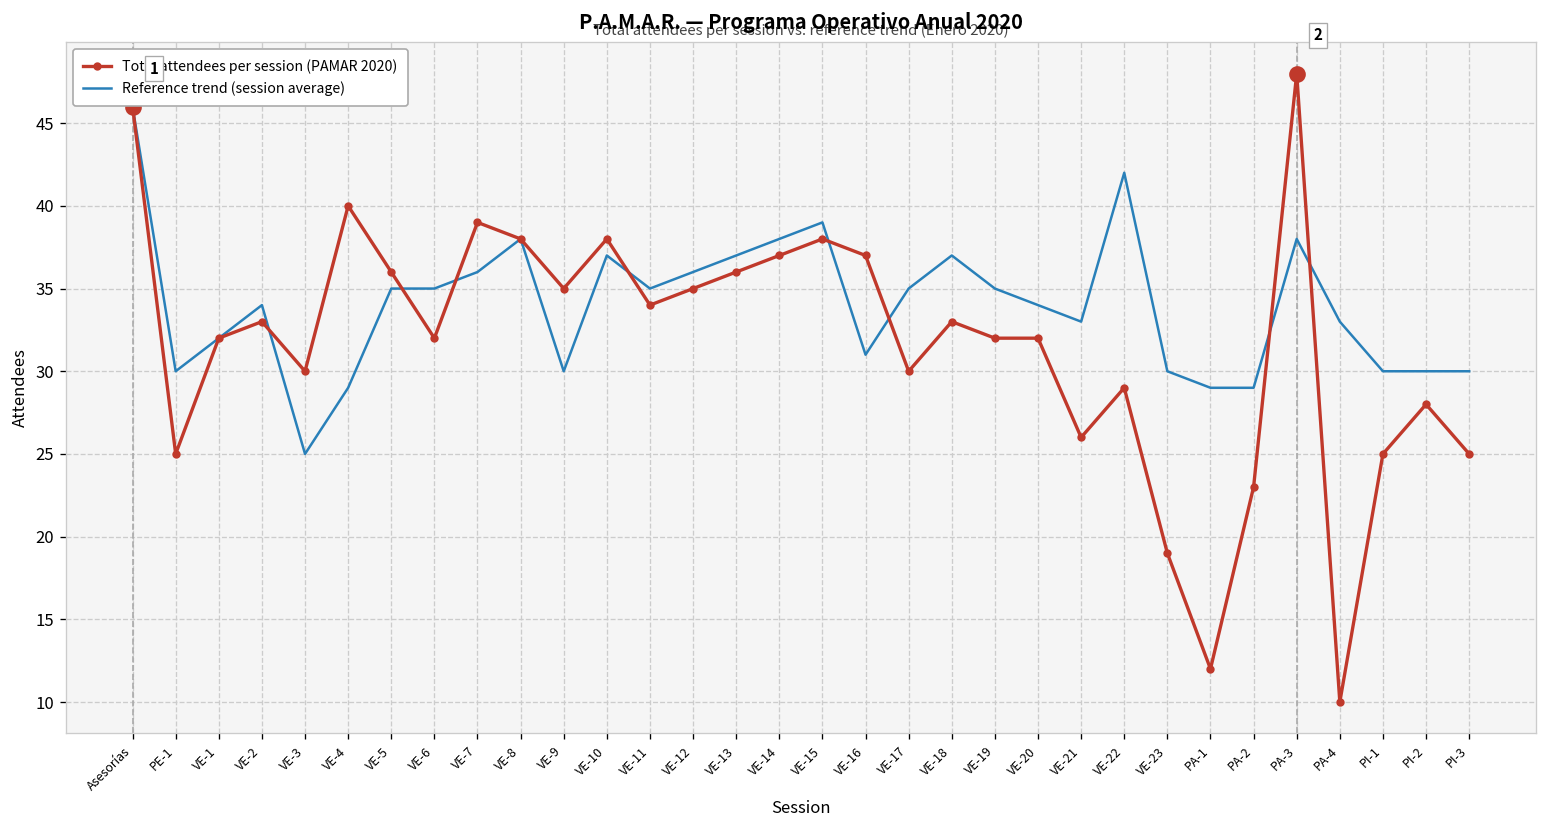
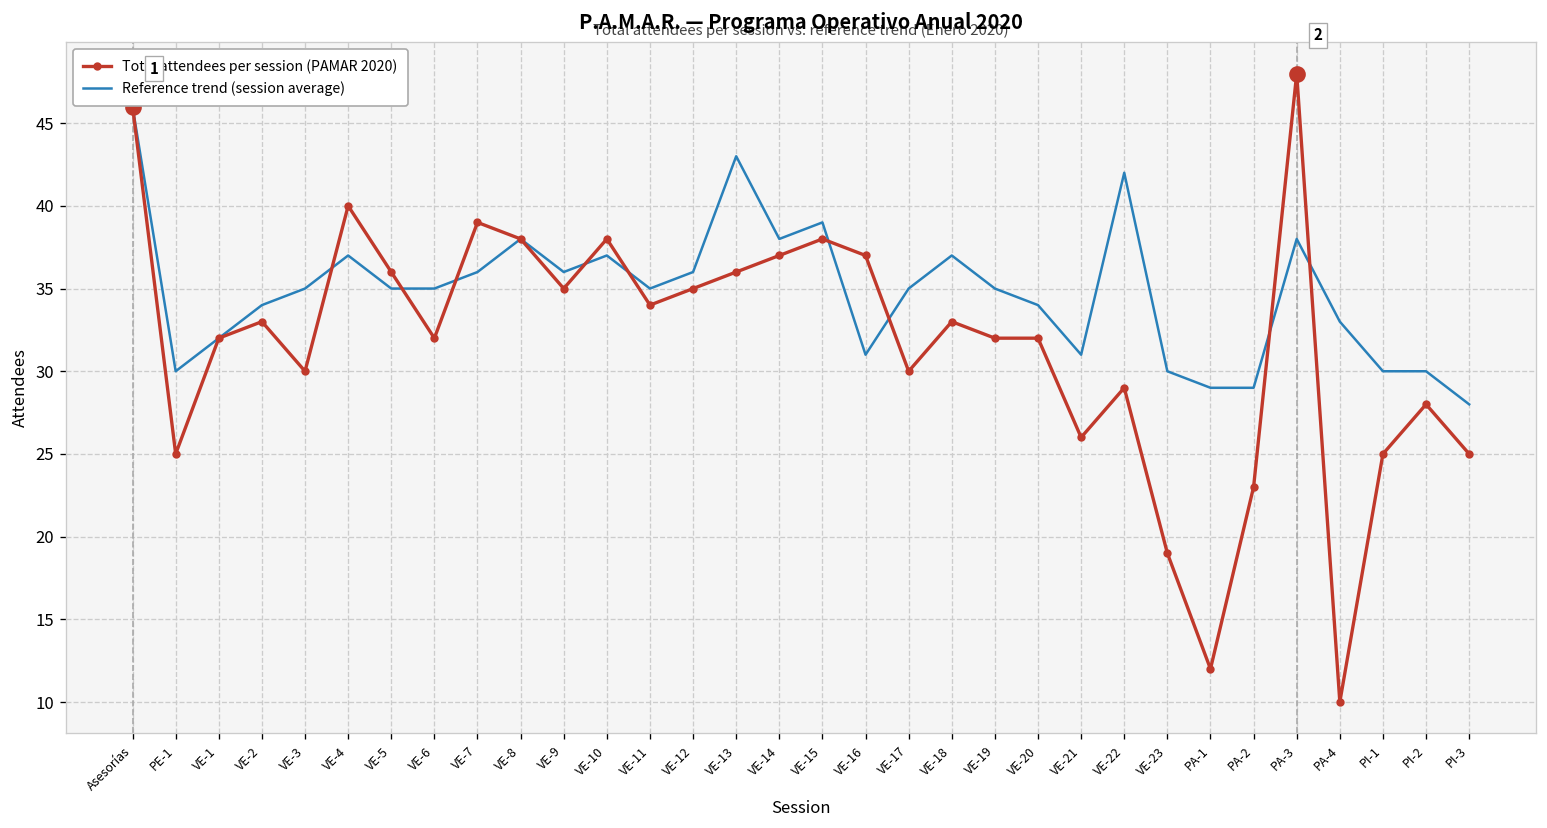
  {
    "Reference trend (session average)": {
      "PE-1": 30,
      "VE-2": 34,
-     "VE-3": 25,
-     "VE-4": 29,
+     "VE-3": 35,
+     "VE-4": 37,
      "VE-5": 35,
      "VE-6": 35,
      "VE-7": 36,
-     "VE-9": 30,
+     "VE-9": 36,
      "VE-10": 37,
      "VE-11": 35,
      "VE-12": 36,
-     "VE-13": 37,
+     "VE-13": 43,
      "VE-14": 38,
      "VE-15": 39,
      "VE-16": 31,
      "VE-17": 35,
      "VE-18": 37,
      "VE-19": 35,
      "VE-20": 34,
-     "VE-21": 33,
+     "VE-21": 31,
      "VE-22": 42,
      "VE-23": 30,
      "PA-1": 29,
      "PA-2": 29,
      "PA-3": 38,
      "PA-4": 33,
      "PI-1": 30,
      "PI-2": 30,
-     "PI-3": 30
+     "PI-3": 28
    }
  }
